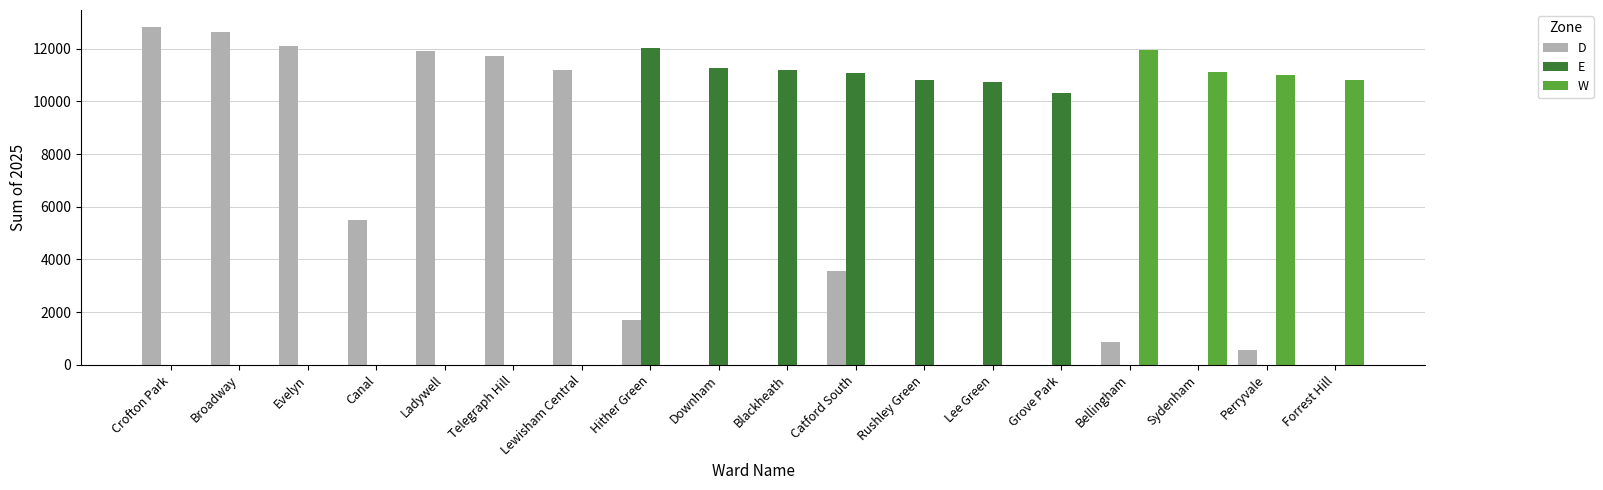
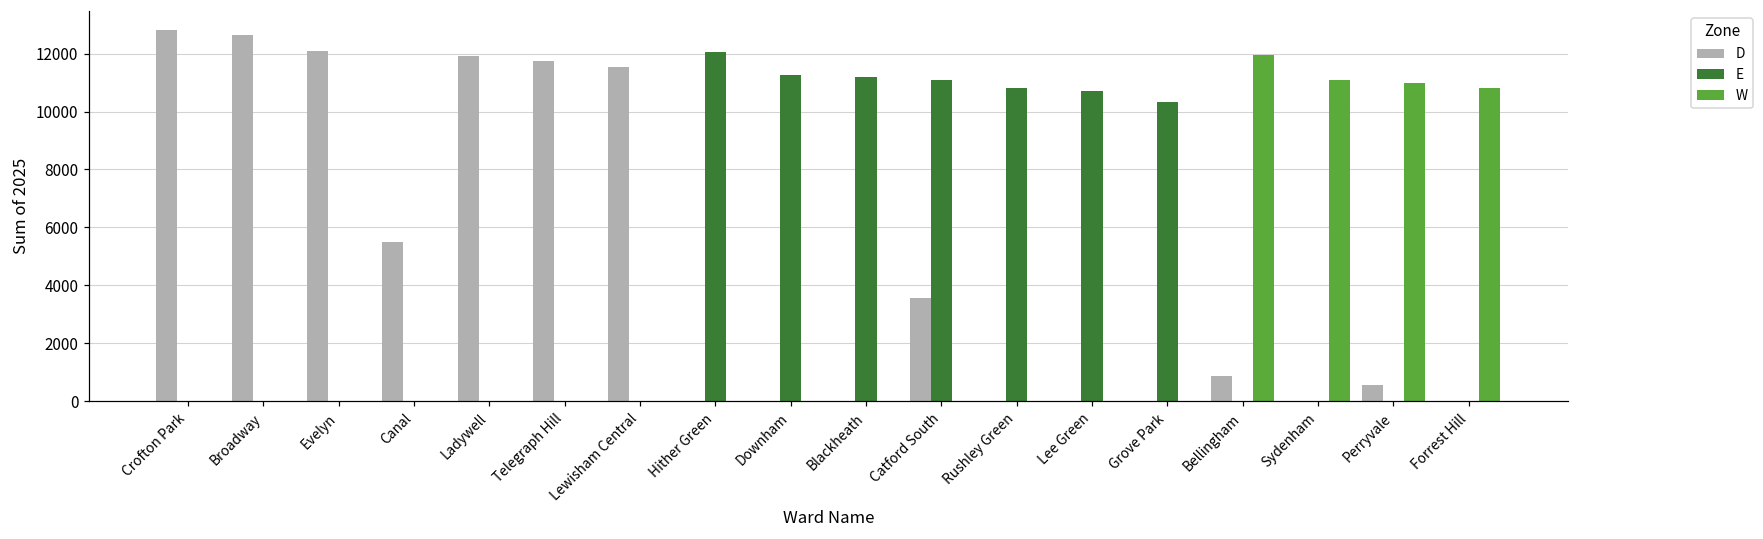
  {
    "D": {
      "Crofton Park": 12800,
      "Broadway": 12600,
      "Evelyn": 12100,
      "Canal": 5500,
      "Ladywell": 11900,
      "Telegraph Hill": 11700,
-     "Lewisham Central": 11200,
-     "Hither Green": 1700,
+     "Lewisham Central": 11500,
+     "Hither Green": 0,
      "Downham": 0,
      "Blackheath": 0,
      "Catford South": 3500,
      "Rushley Green": 0,
      "Lee Green": 0,
      "Grove Park": 0,
      "Bellingham": 900,
      "Sydenham": 0,
      "Perryvale": 600,
      "Forrest Hill": 0
    }
  }
